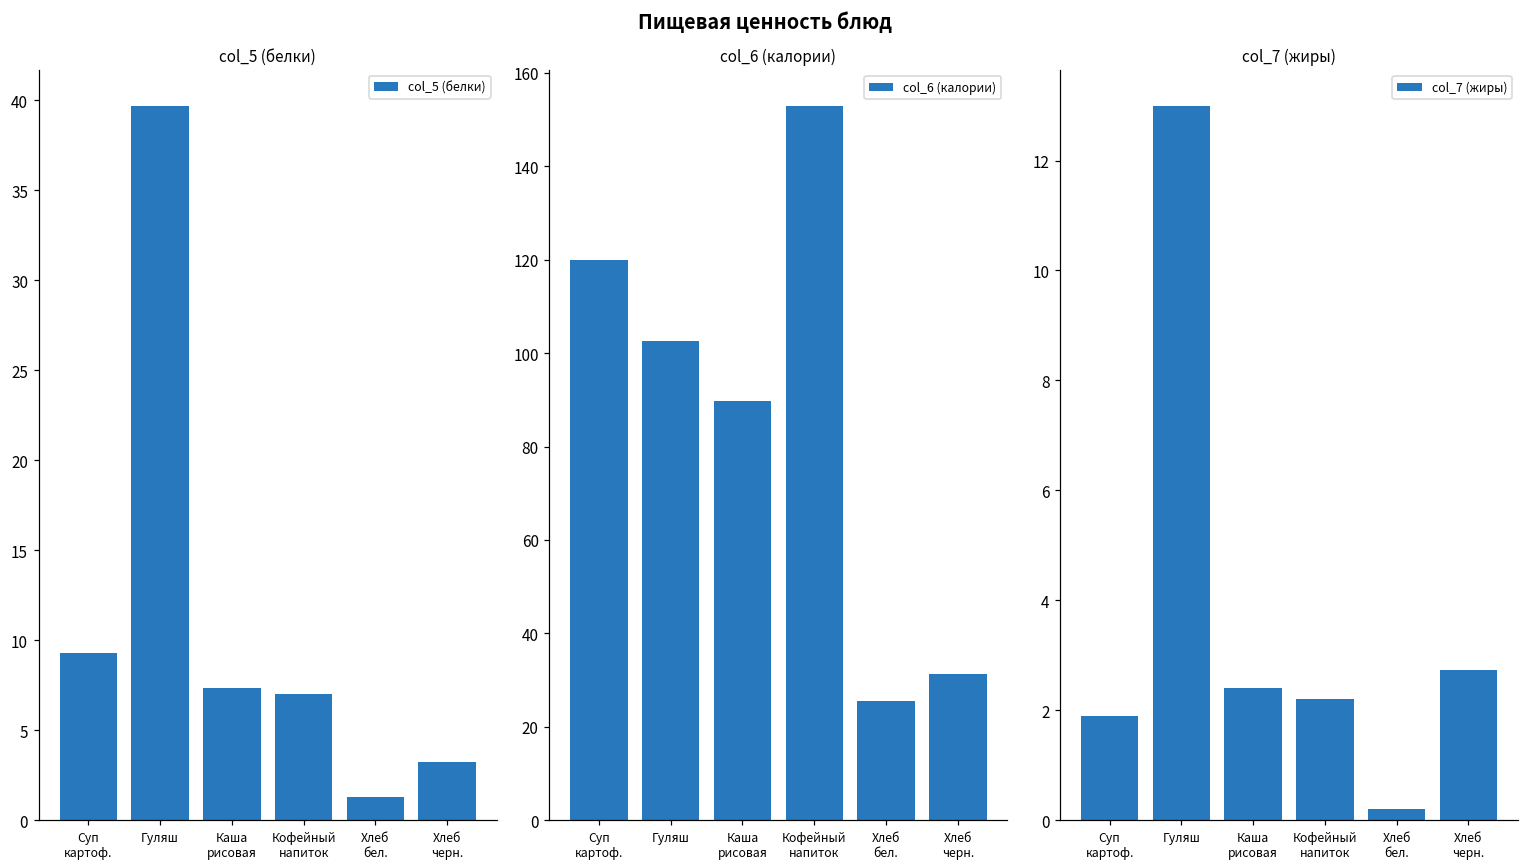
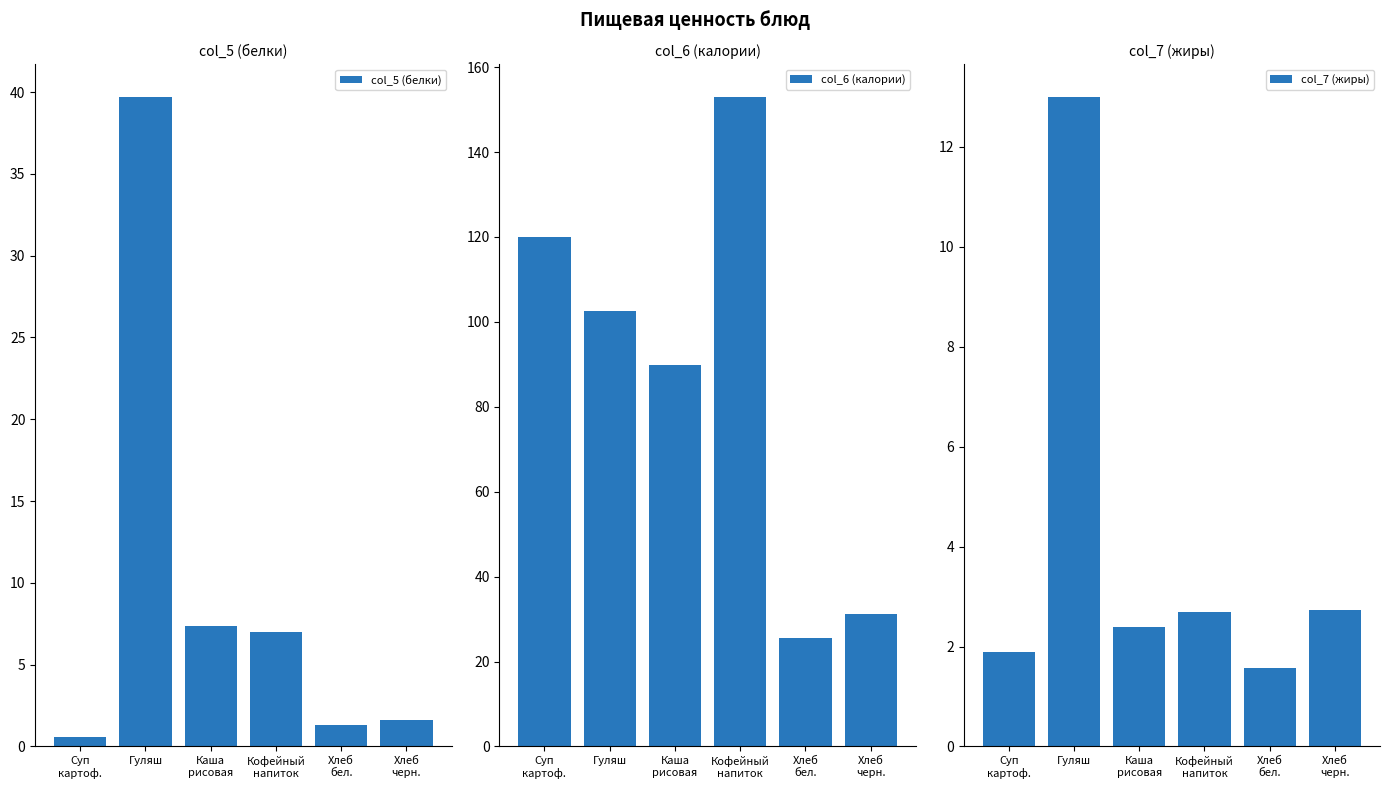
  {
    "col_5 (белки)": {
-     "Суп картоф.": 9.3,
+     "Суп картоф.": 0.6,
      "Гуляш": 39.7,
      "Каша рисовая": 7.4,
      "Кофейный напиток": 7.0,
      "Хлеб бел.": 1.3,
-     "Хлеб черн.": 3.2
+     "Хлеб черн.": 1.6
    },
    "col_6 (калории)": {
      "Суп картоф.": 120,
      "Гуляш": 103,
      "Каша рисовая": 90,
      "Кофейный напиток": 153,
      "Хлеб бел.": 26,
      "Хлеб черн.": 31
    },
    "col_7 (жиры)": {
      "Суп картоф.": 1.9,
      "Гуляш": 13.0,
      "Каша рисовая": 2.4,
-     "Кофейный напиток": 2.2,
-     "Хлеб бел.": 0.2,
+     "Кофейный напиток": 2.7,
+     "Хлеб бел.": 1.6,
      "Хлеб черн.": 2.7
    }
  }
